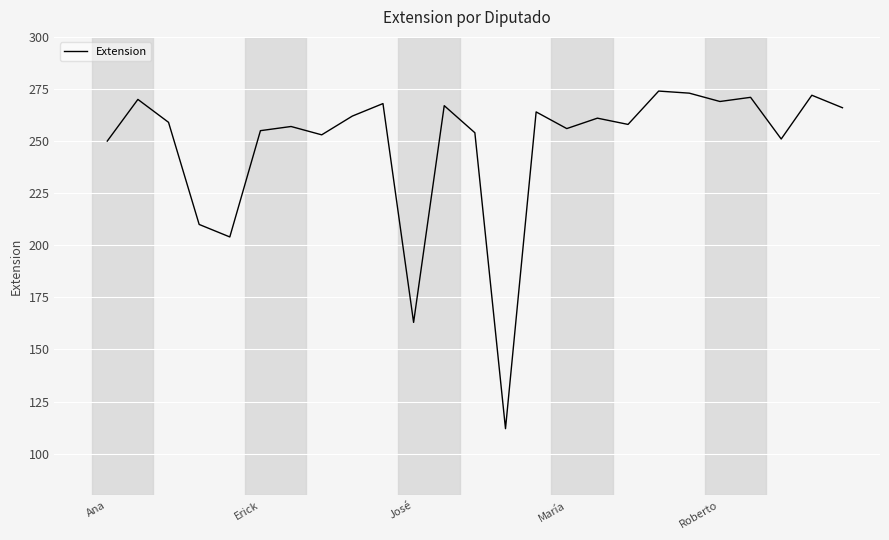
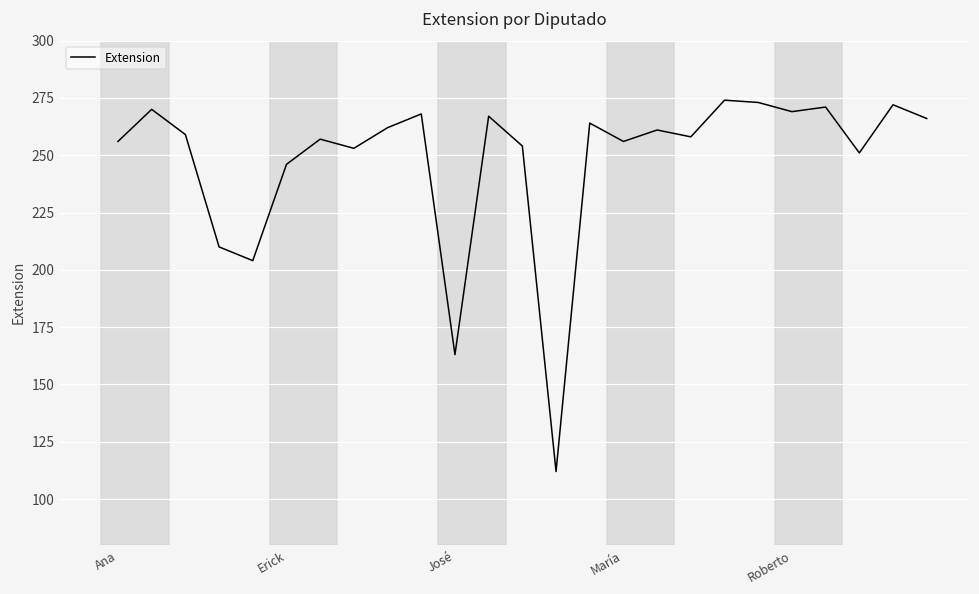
  {
-   "Ana": 250,
-   "Erick": 255,
+   "Ana": 256,
+   "Erick": 246,
    "José": 163,
    "María": 256,
    "Roberto": 269
  }
